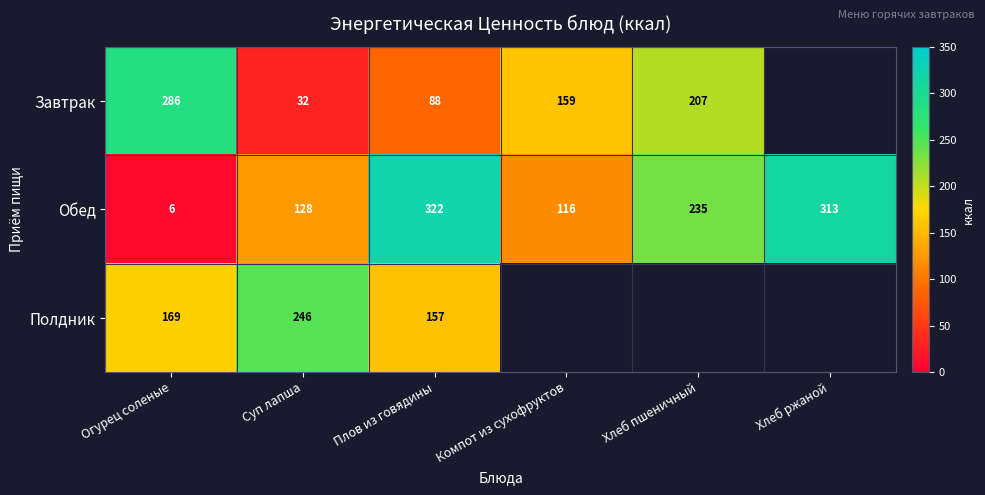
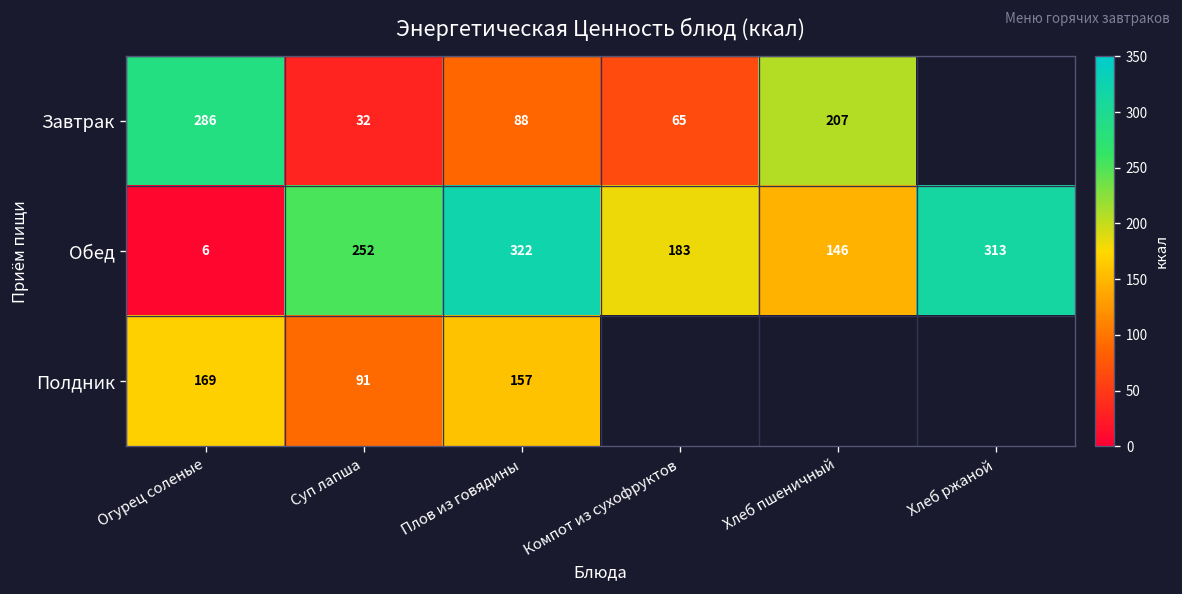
  {
    "Завтрак": {
      "Огурец соленые": 286,
      "Суп лапша": 32,
      "Плов из говядины": 88,
-     "Компот из сухофруктов": 159,
+     "Компот из сухофруктов": 65,
      "Хлеб пшеничный": 207
    },
    "Обед": {
      "Огурец соленые": 6,
-     "Суп лапша": 128,
+     "Суп лапша": 252,
      "Плов из говядины": 322,
-     "Компот из сухофруктов": 116,
-     "Хлеб пшеничный": 235,
+     "Компот из сухофруктов": 183,
+     "Хлеб пшеничный": 146,
      "Хлеб ржаной": 313
    },
    "Полдник": {
      "Огурец соленые": 169,
-     "Суп лапша": 246,
+     "Суп лапша": 91,
      "Плов из говядины": 157
    }
  }
